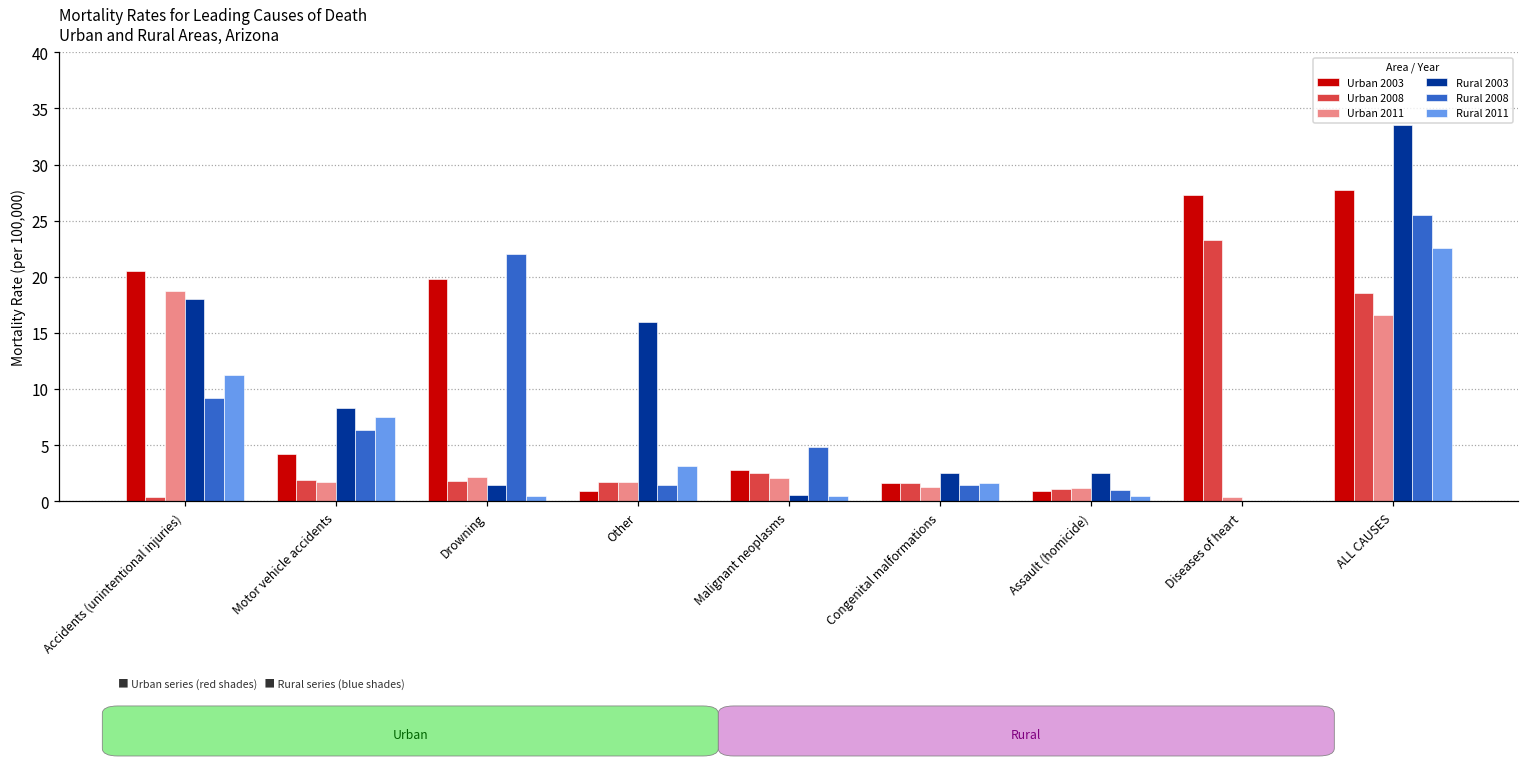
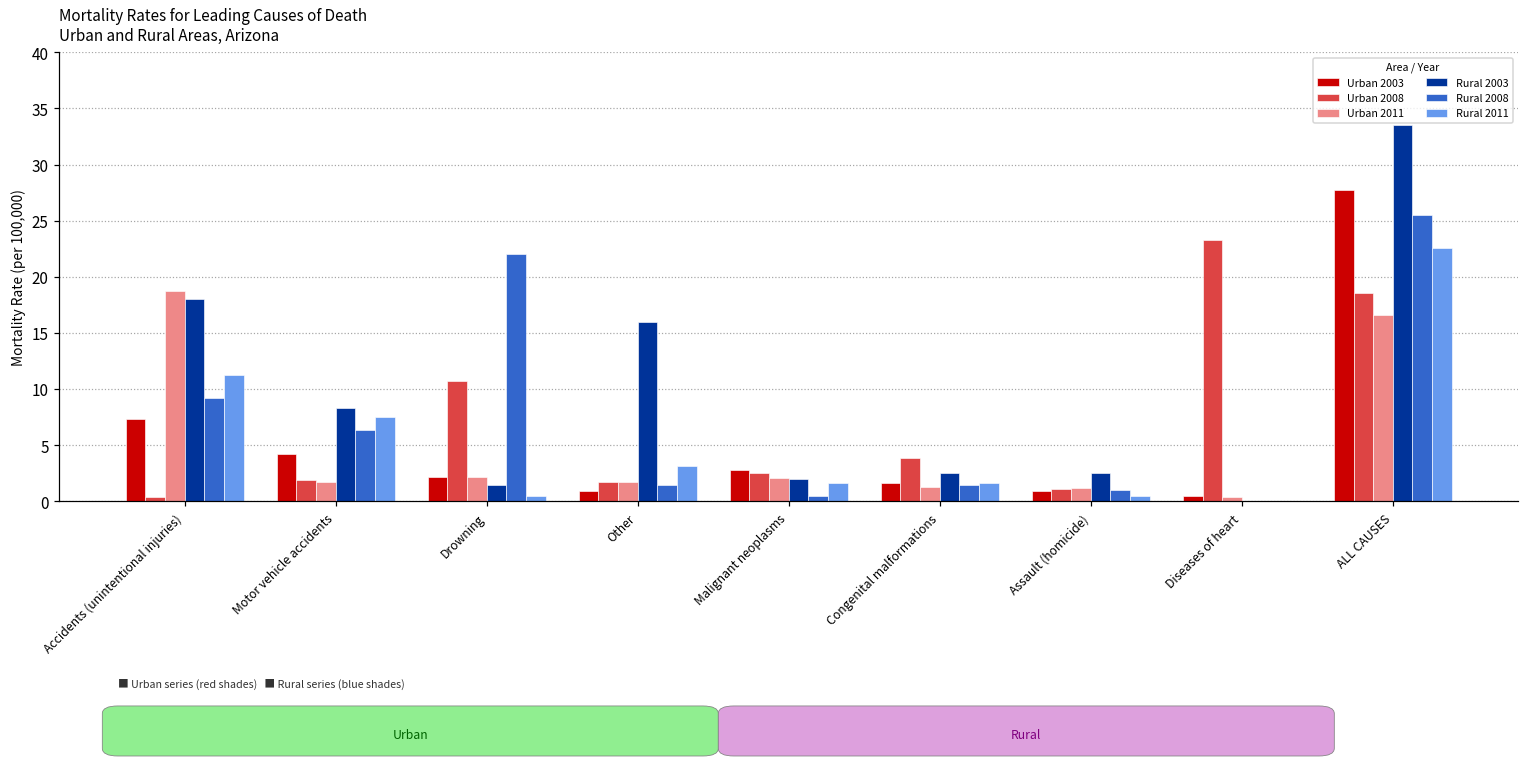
  {
    "Urban 2003": {
-     "Accidents (unintentional injuries)": 20.5,
+     "Accidents (unintentional injuries)": 7.3,
      "Motor vehicle accidents": 4.2,
-     "Drowning": 19.8,
+     "Drowning": 2.2,
      "Other": 0.9,
      "Malignant neoplasms": 2.8,
      "Congenital malformations": 1.6,
      "Assault (homicide)": 0.9,
-     "Diseases of heart": 27.3,
+     "Diseases of heart": 0.5,
      "ALL CAUSES": 27.7
    },
    "Urban 2008": {
      "Accidents (unintentional injuries)": 0.4,
      "Motor vehicle accidents": 2.0,
-     "Drowning": 1.8,
+     "Drowning": 10.7,
      "Other": 1.7,
      "Malignant neoplasms": 2.6,
-     "Congenital malformations": 1.7,
+     "Congenital malformations": 3.9,
      "Assault (homicide)": 1.1,
      "Diseases of heart": 23.3,
      "ALL CAUSES": 18.5
    },
    "Urban 2011": {
      "Accidents (unintentional injuries)": 18.7,
      "Motor vehicle accidents": 1.7,
      "Drowning": 2.2,
      "Other": 1.7,
      "Malignant neoplasms": 2.1,
      "Congenital malformations": 1.3,
      "Assault (homicide)": 1.2,
      "Diseases of heart": 0.4,
      "ALL CAUSES": 16.6
    },
    "Rural 2003": {
      "Accidents (unintentional injuries)": 18.0,
      "Motor vehicle accidents": 8.3,
      "Drowning": 1.5,
      "Other": 16.0,
-     "Malignant neoplasms": 0.6,
+     "Malignant neoplasms": 2.0,
      "Congenital malformations": 2.5,
      "Assault (homicide)": 2.5,
      "Diseases of heart": 0.0
    },
    "Rural 2008": {
      "Accidents (unintentional injuries)": 9.2,
      "Motor vehicle accidents": 6.4,
      "Drowning": 22.0,
      "Other": 1.5,
-     "Malignant neoplasms": 4.9,
+     "Malignant neoplasms": 0.5,
      "Congenital malformations": 1.5,
      "Assault (homicide)": 1.0,
      "Diseases of heart": 0.0,
      "ALL CAUSES": 25.5
    },
    "Rural 2011": {
      "Accidents (unintentional injuries)": 11.3,
      "Motor vehicle accidents": 7.5,
      "Drowning": 0.5,
      "Other": 3.2,
-     "Malignant neoplasms": 0.5,
+     "Malignant neoplasms": 1.6,
      "Congenital malformations": 1.6,
      "Assault (homicide)": 0.5,
      "Diseases of heart": 0.0,
      "ALL CAUSES": 22.6
    }
  }
